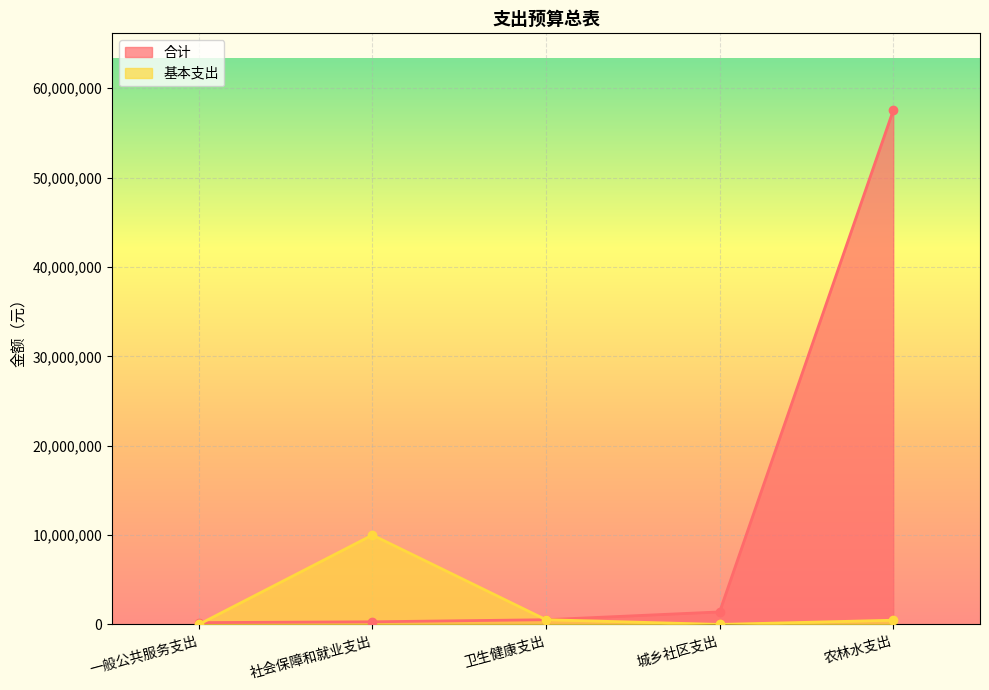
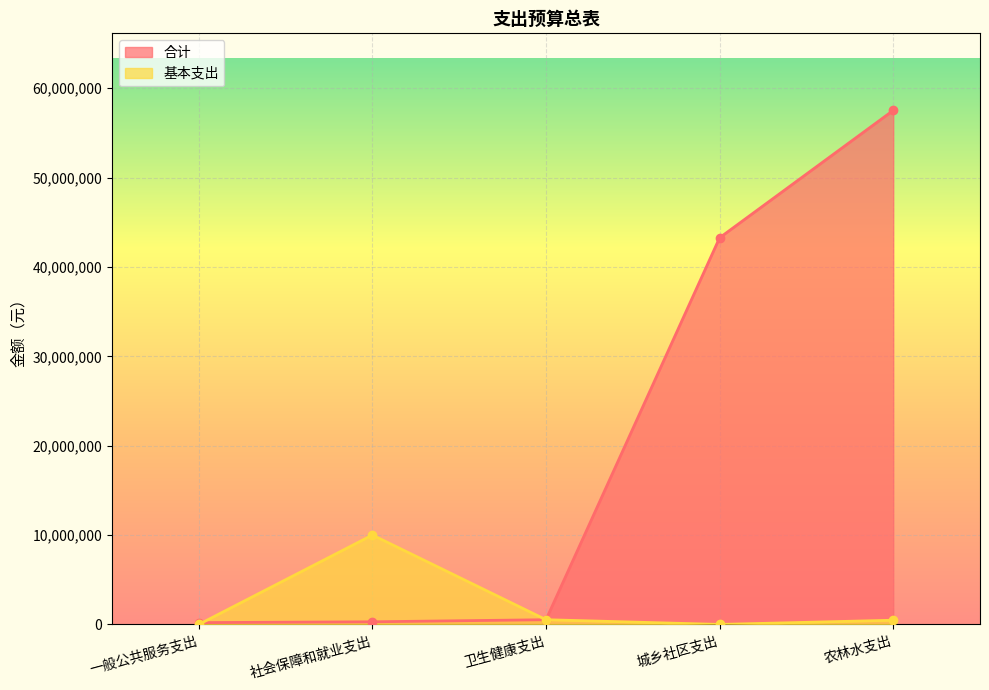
  {
    "合计": {
      "社会保障和就业支出": "0",
-     "城乡社区支出": "1,000,000",
+     "城乡社区支出": "43,000,000",
      "农林水支出": "58,000,000"
    },
    "基本支出": {
      "社会保障和就业支出": "10,000,000",
      "城乡社区支出": "0",
      "农林水支出": "0"
    }
  }
